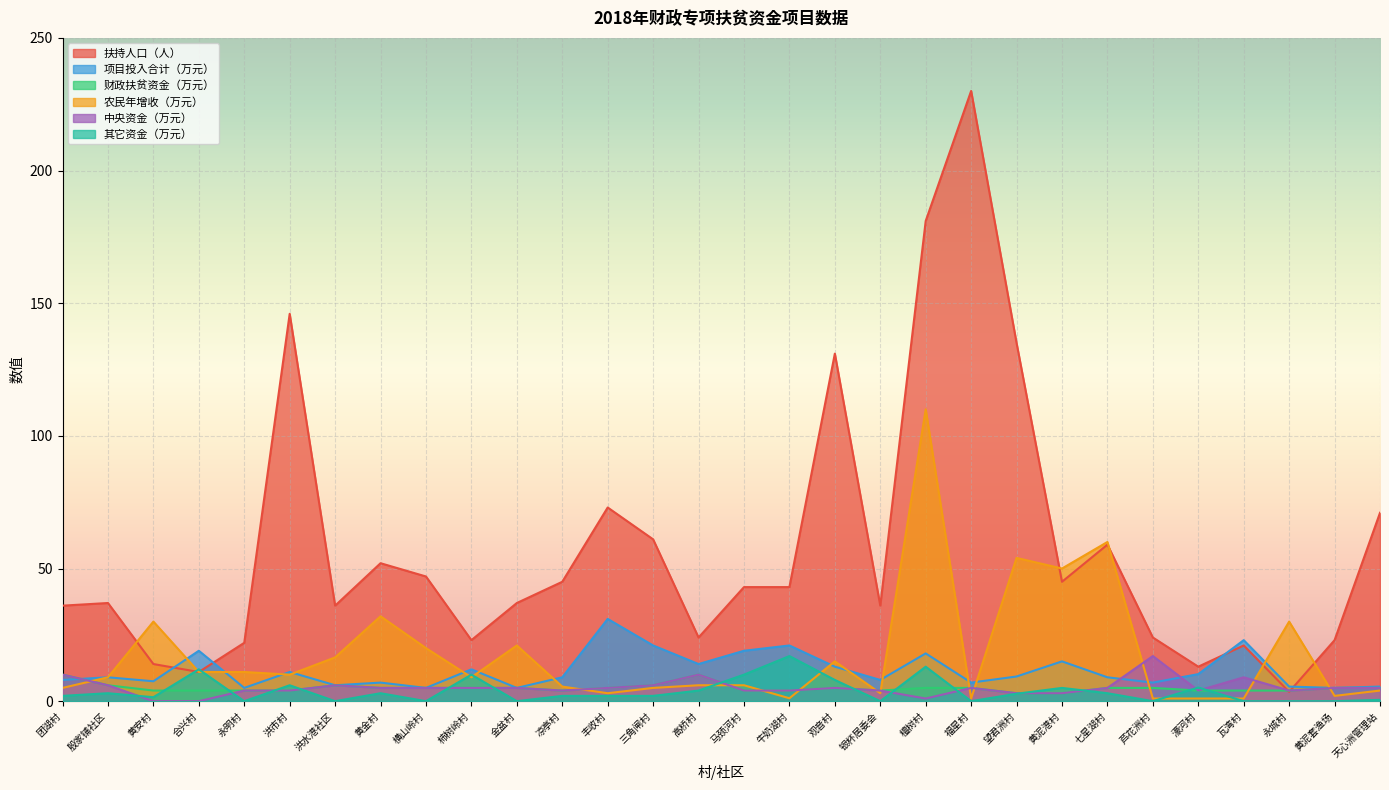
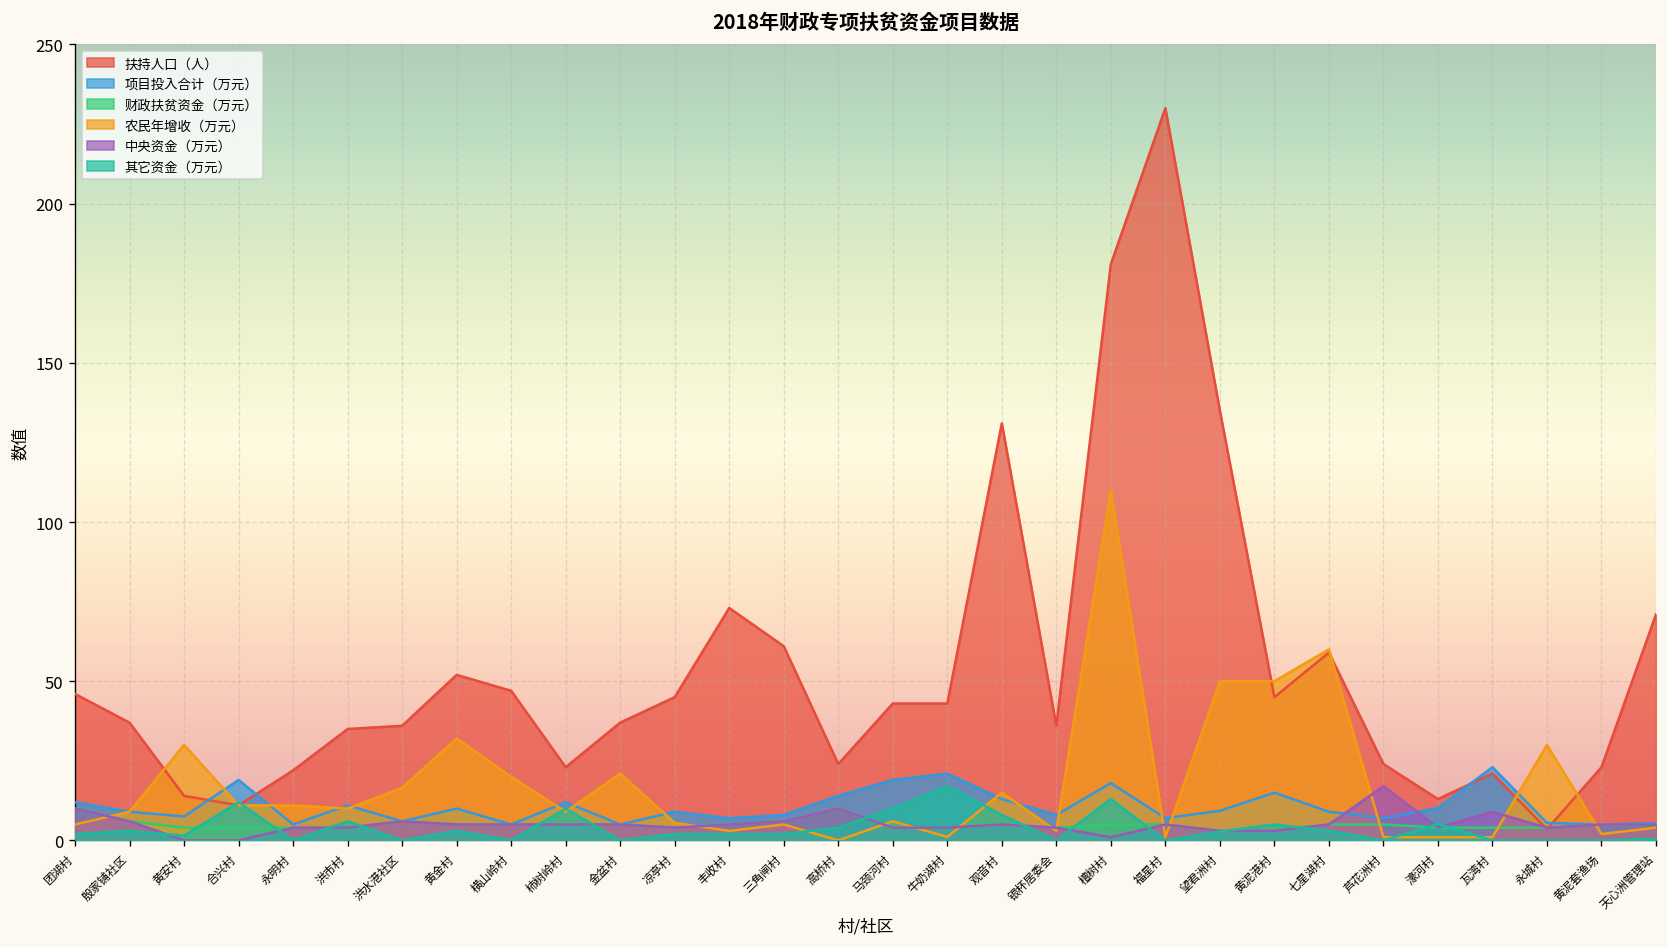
  {
    "扶持人口（人）": {
-     "团湖村": 36,
+     "团湖村": 46,
      "殷家铺社区": 37,
      "黄安村": 14,
      "永明村": 22,
-     "洪市村": 146,
+     "洪市村": 35,
      "洪水港社区": 36,
      "黄金村": 52,
      "横山岭村": 47,
      "柿树岭村": 23,
      "金盆村": 37,
      "凉亭村": 45,
      "丰收村": 73,
      "三角闸村": 61,
      "高桥村": 24,
      "马颈河村": 43,
      "牛奶湖村": 43,
      "观音村": 131,
      "银杯居委会": 36,
      "檀树村": 181,
      "福星村": 230,
      "望君洲村": 135,
      "黄泥港村": 45,
      "七星湖村": 59,
      "芦花洲村": 24,
      "濠河村": 13,
      "瓦湾村": 21,
      "黄泥套渔场": 23,
      "天心洲管理站": 71
    },
    "项目投入合计（万元）": {
-     "团湖村": 8,
+     "团湖村": 12,
      "黄安村": 8,
      "合兴村": 19,
      "永明村": 5,
      "洪市村": 11,
-     "黄金村": 7,
+     "黄金村": 10,
      "柿树岭村": 12,
      "凉亭村": 9,
-     "丰收村": 31,
-     "三角闸村": 21,
+     "丰收村": 7,
+     "三角闸村": 8,
      "高桥村": 14,
      "马颈河村": 19,
      "牛奶湖村": 21,
      "观音村": 13,
      "银杯居委会": 8,
      "檀树村": 18,
      "福星村": 7,
      "望君洲村": 9,
      "黄泥港村": 15,
      "七星湖村": 9,
      "芦花洲村": 7,
      "濠河村": 10,
      "瓦湾村": 23,
      "永城村": 6
    },
    "农民年增收（万元）": {
      "团湖村": 5,
      "黄安村": 30,
      "永明村": 11,
      "洪市村": 10,
      "洪水港社区": 17,
      "黄金村": 32,
      "横山岭村": 20,
      "柿树岭村": 9,
      "金盆村": 21,
      "凉亭村": 6,
      "丰收村": 3,
      "三角闸村": 5,
-     "高桥村": 6,
+     "高桥村": 0,
      "马颈河村": 6,
      "牛奶湖村": 1,
      "观音村": 15,
      "银杯居委会": 3,
      "檀树村": 110,
      "福星村": 1,
-     "望君洲村": 54,
+     "望君洲村": 50,
      "黄泥港村": 50,
      "七星湖村": 60,
      "芦花洲村": 1,
      "濠河村": 1,
      "瓦湾村": 1,
      "永城村": 30,
      "黄泥套渔场": 2,
      "天心洲管理站": 4
    },
    "中央资金（万元）": {
      "黄安村": 0,
      "合兴村": 0,
      "檀树村": 1,
      "芦花洲村": 17,
      "瓦湾村": 9
    }
  }
